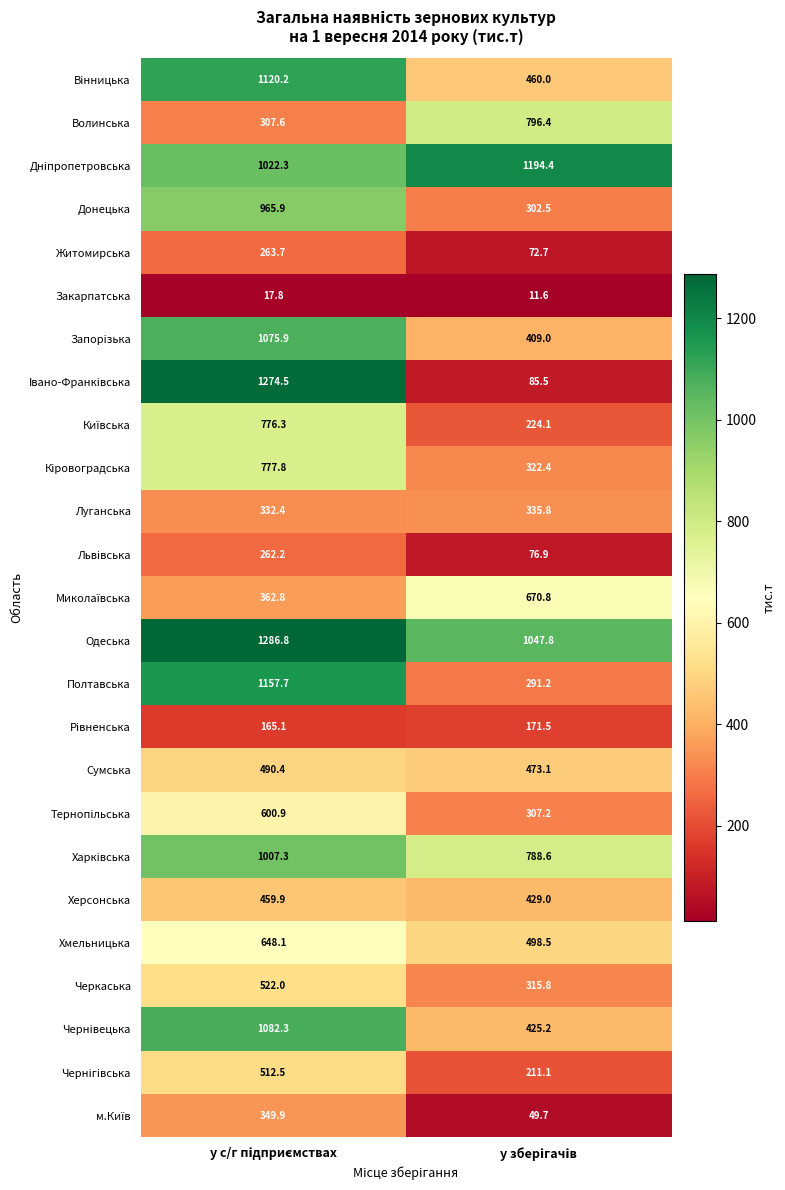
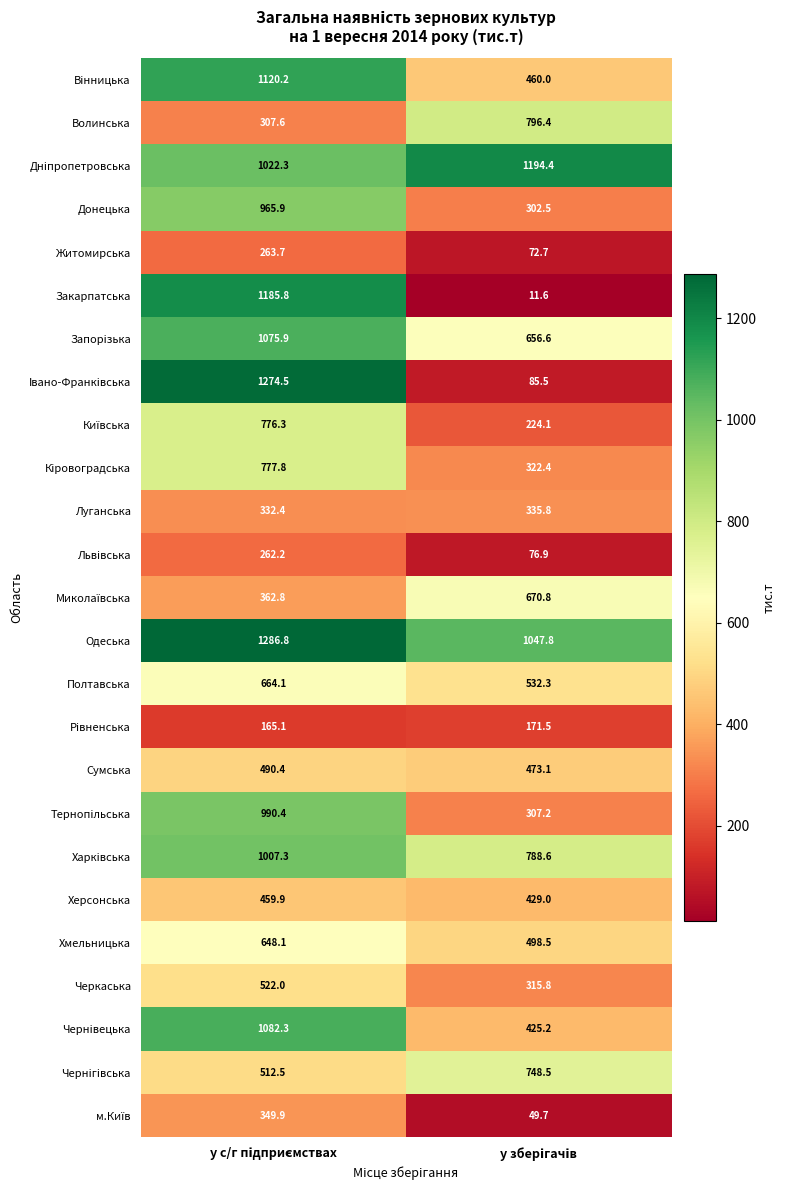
  {
    "Вінницька": {
      "у с/г підприємствах": 1120.2,
      "у зберігачів": 460.0
    },
    "Волинська": {
      "у с/г підприємствах": 307.6,
      "у зберігачів": 796.4
    },
    "Дніпропетровська": {
      "у с/г підприємствах": 1022.3,
      "у зберігачів": 1194.4
    },
    "Донецька": {
      "у с/г підприємствах": 965.9,
      "у зберігачів": 302.5
    },
    "Житомирська": {
      "у с/г підприємствах": 263.7,
      "у зберігачів": 72.7
    },
    "Закарпатська": {
-     "у с/г підприємствах": 17.8,
+     "у с/г підприємствах": 1185.8,
      "у зберігачів": 11.6
    },
    "Запорізька": {
      "у с/г підприємствах": 1075.9,
-     "у зберігачів": 409.0
+     "у зберігачів": 656.6
    },
    "Івано-Франківська": {
      "у с/г підприємствах": 1274.5,
      "у зберігачів": 85.5
    },
    "Київська": {
      "у с/г підприємствах": 776.3,
      "у зберігачів": 224.1
    },
    "Кіровоградська": {
      "у с/г підприємствах": 777.8,
      "у зберігачів": 322.4
    },
    "Луганська": {
      "у с/г підприємствах": 332.4,
      "у зберігачів": 335.8
    },
    "Львівська": {
      "у с/г підприємствах": 262.2,
      "у зберігачів": 76.9
    },
    "Миколаївська": {
      "у с/г підприємствах": 362.8,
      "у зберігачів": 670.8
    },
    "Одеська": {
      "у с/г підприємствах": 1286.8,
      "у зберігачів": 1047.8
    },
    "Полтавська": {
-     "у с/г підприємствах": 1157.7,
-     "у зберігачів": 291.2
+     "у с/г підприємствах": 664.1,
+     "у зберігачів": 532.3
    },
    "Рівненська": {
      "у с/г підприємствах": 165.1,
      "у зберігачів": 171.5
    },
    "Сумська": {
      "у с/г підприємствах": 490.4,
      "у зберігачів": 473.1
    },
    "Тернопільська": {
-     "у с/г підприємствах": 600.9,
+     "у с/г підприємствах": 990.4,
      "у зберігачів": 307.2
    },
    "Харківська": {
      "у с/г підприємствах": 1007.3,
      "у зберігачів": 788.6
    },
    "Херсонська": {
      "у с/г підприємствах": 459.9,
      "у зберігачів": 429.0
    },
    "Хмельницька": {
      "у с/г підприємствах": 648.1,
      "у зберігачів": 498.5
    },
    "Черкаська": {
      "у с/г підприємствах": 522.0,
      "у зберігачів": 315.8
    },
    "Чернівецька": {
      "у с/г підприємствах": 1082.3,
      "у зберігачів": 425.2
    },
    "Чернігівська": {
      "у с/г підприємствах": 512.5,
-     "у зберігачів": 211.1
+     "у зберігачів": 748.5
    },
    "м.Київ": {
      "у с/г підприємствах": 349.9,
      "у зберігачів": 49.7
    }
  }
